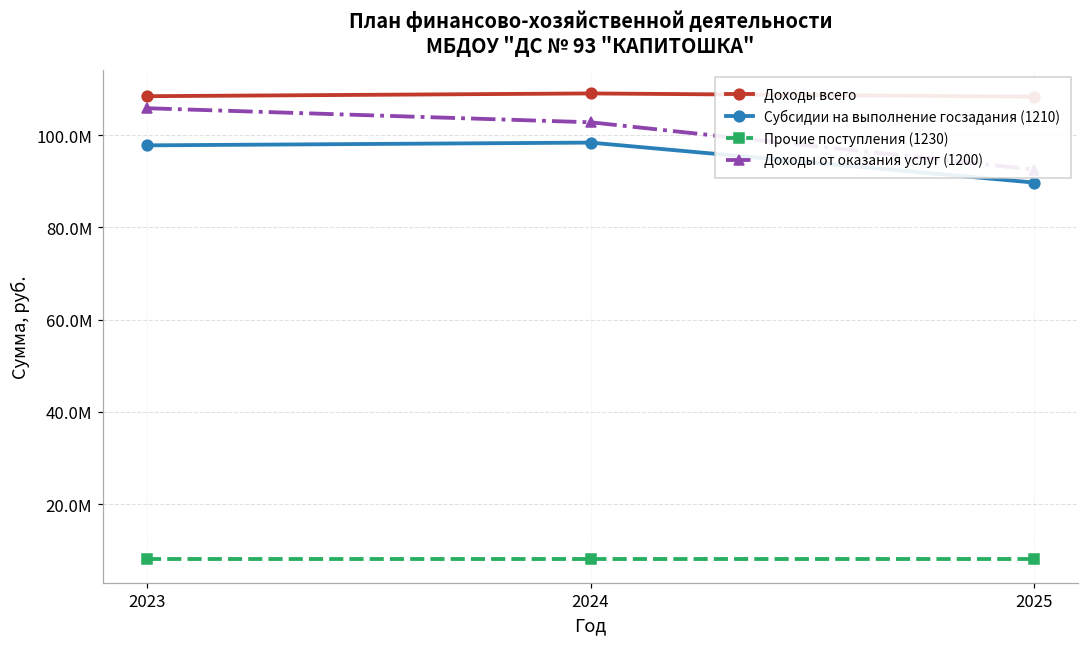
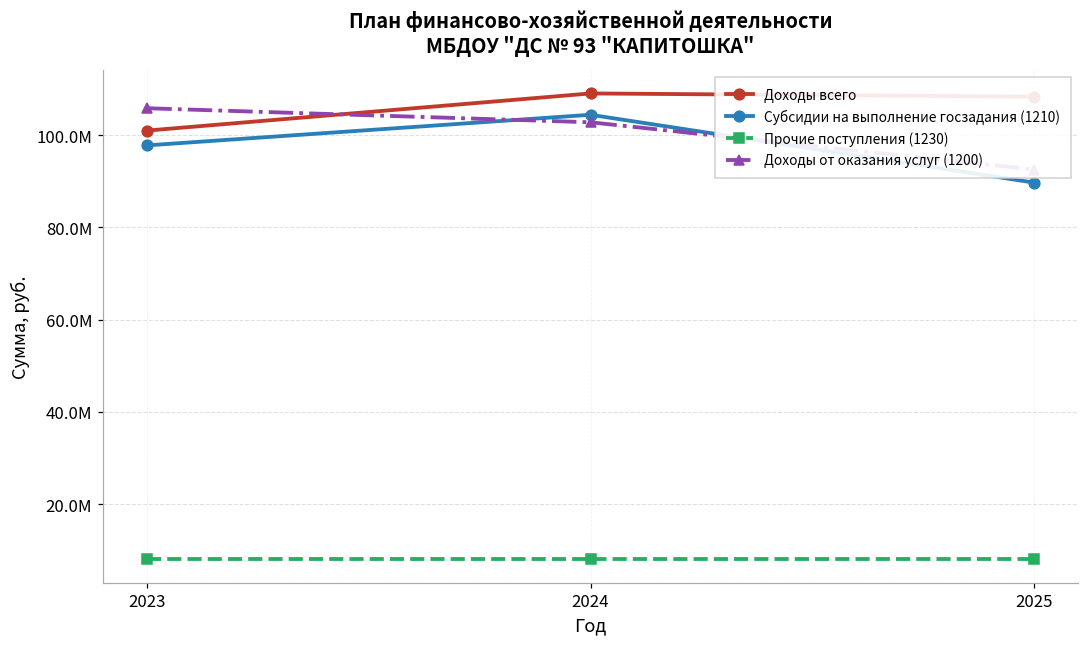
  {
    "Доходы всего": {
-     "2023": 108000000,
+     "2023": 101000000,
      "2024": 109000000
    },
    "Субсидии на выполнение госзадания (1210)": {
      "2023": 98000000,
-     "2024": 98000000,
+     "2024": 104000000,
      "2025": 90000000
    },
    "Прочие поступления (1230)": {
      "2023": 8000000,
      "2024": 8000000,
      "2025": 8000000
    },
    "Доходы от оказания услуг (1200)": {
      "2023": 106000000,
      "2024": 103000000
    }
  }
